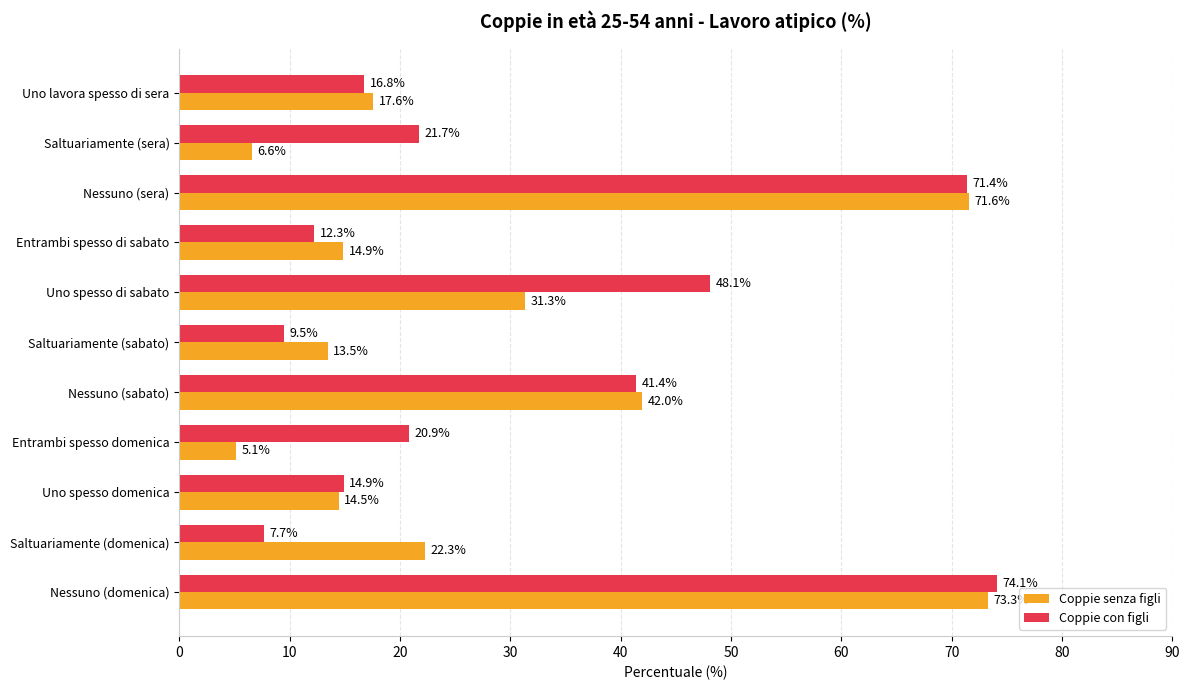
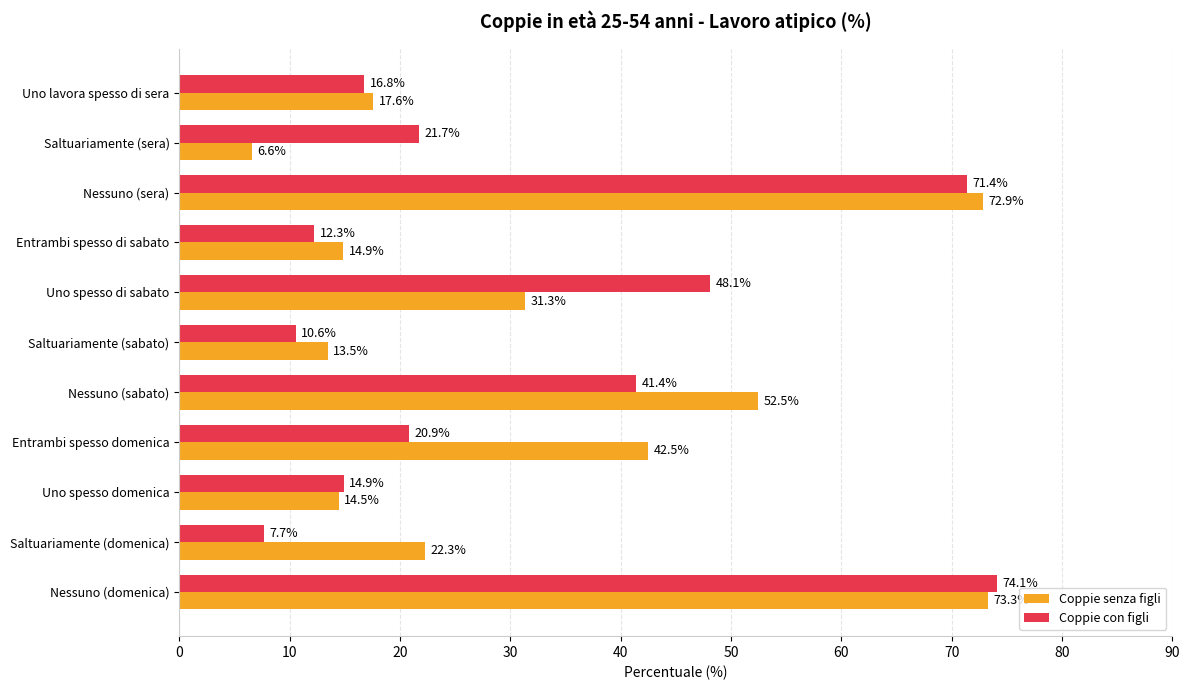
  {
    "Coppie senza figli": {
      "Uno lavora spesso di sera": "17.6%",
      "Saltuariamente (sera)": "6.6%",
-     "Nessuno (sera)": "71.6%",
+     "Nessuno (sera)": "72.9%",
      "Entrambi spesso di sabato": "14.9%",
      "Uno spesso di sabato": "31.3%",
      "Saltuariamente (sabato)": "13.5%",
-     "Nessuno (sabato)": "42.0%",
-     "Entrambi spesso domenica": "5.1%",
+     "Nessuno (sabato)": "52.5%",
+     "Entrambi spesso domenica": "42.5%",
      "Uno spesso domenica": "14.5%",
      "Saltuariamente (domenica)": "22.3%"
    },
    "Coppie con figli": {
      "Uno lavora spesso di sera": "16.8%",
      "Saltuariamente (sera)": "21.7%",
      "Nessuno (sera)": "71.4%",
      "Entrambi spesso di sabato": "12.3%",
      "Uno spesso di sabato": "48.1%",
-     "Saltuariamente (sabato)": "9.5%",
+     "Saltuariamente (sabato)": "10.6%",
      "Nessuno (sabato)": "41.4%",
      "Entrambi spesso domenica": "20.9%",
      "Uno spesso domenica": "14.9%",
      "Saltuariamente (domenica)": "7.7%"
    }
  }
